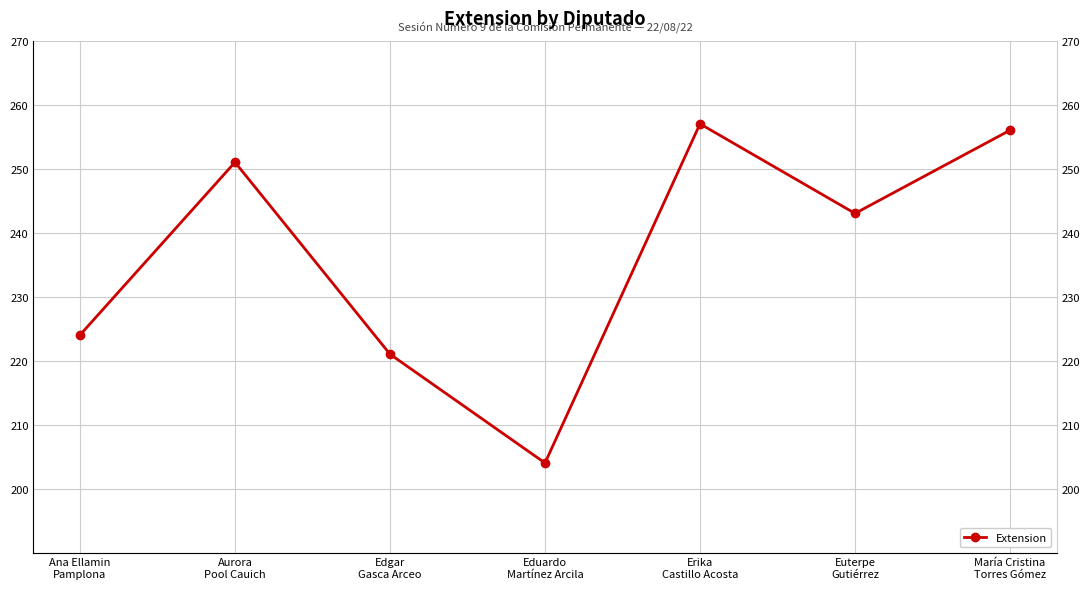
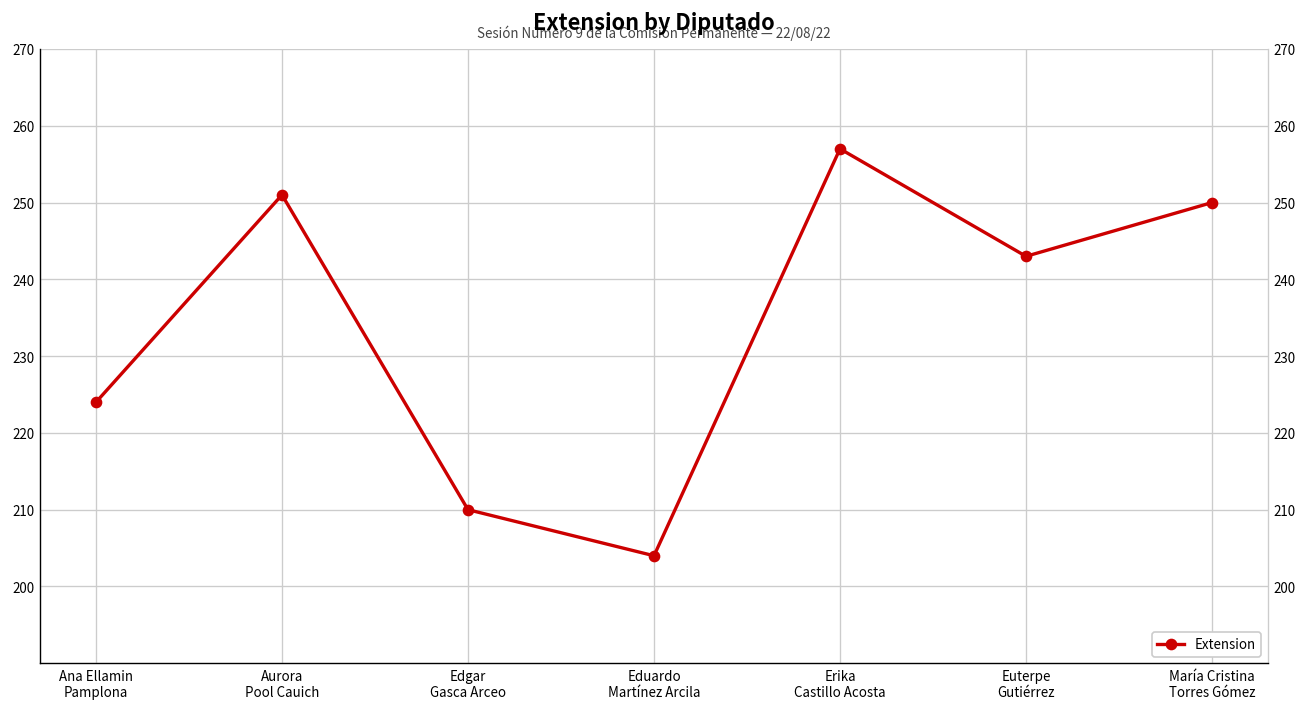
  {
    "Ana Ellamin Pamplona": 224,
    "Aurora Pool Cauich": 251,
-   "Edgar Gasca Arceo": 221,
+   "Edgar Gasca Arceo": 210,
    "Eduardo Martínez Arcila": 204,
    "Erika Castillo Acosta": 257,
    "Euterpe Gutiérrez": 243,
-   "María Cristina Torres Gómez": 256
+   "María Cristina Torres Gómez": 250
  }
